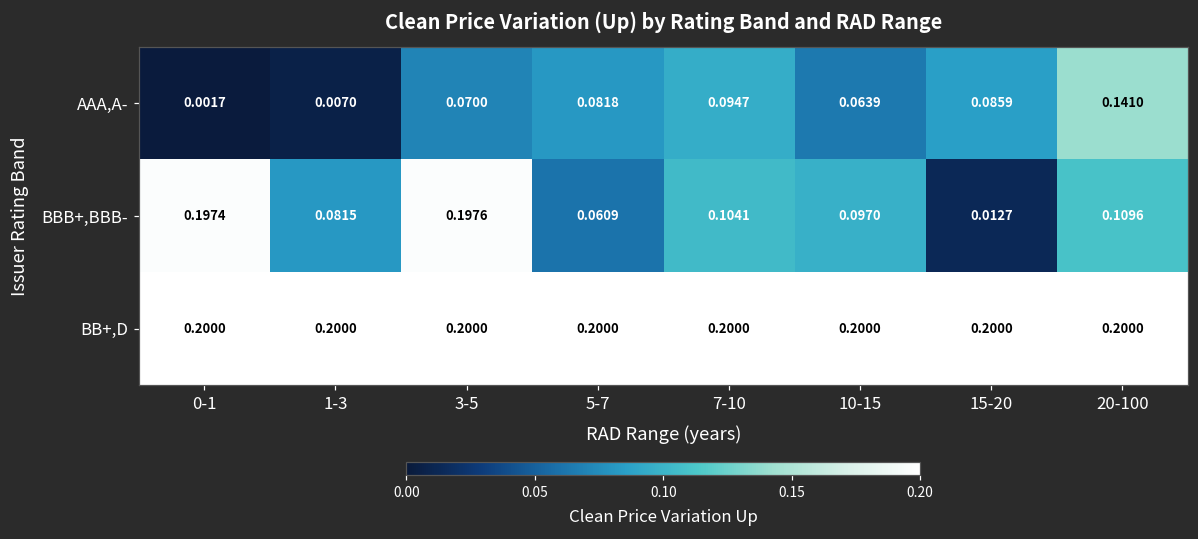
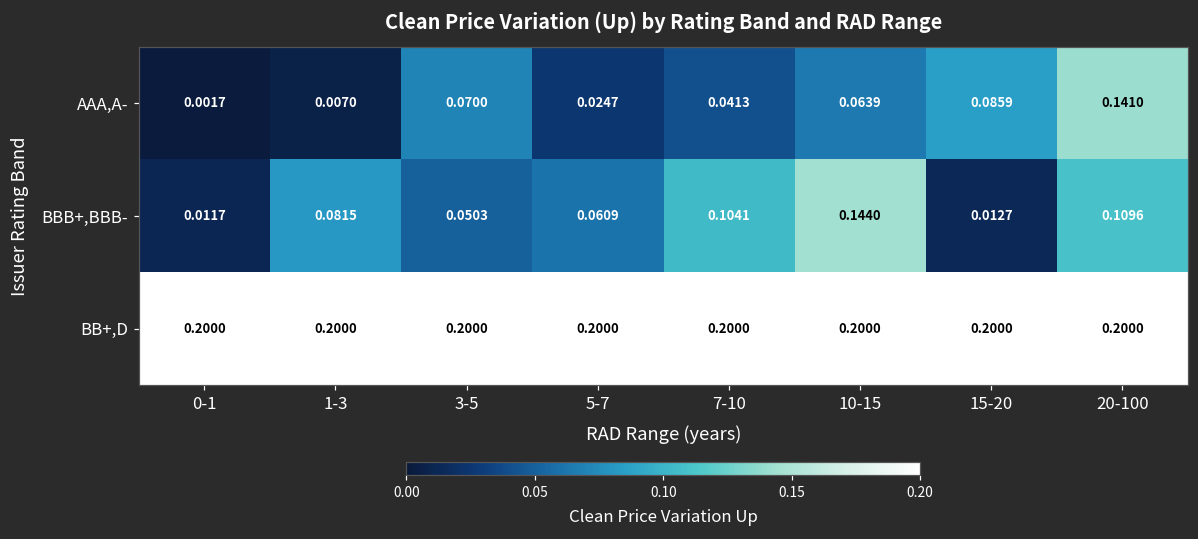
  {
    "AAA,A-": {
      "0-1": 0.0017,
      "1-3": 0.0070,
      "3-5": 0.0700,
-     "5-7": 0.0818,
-     "7-10": 0.0947,
+     "5-7": 0.0247,
+     "7-10": 0.0413,
      "10-15": 0.0639,
      "15-20": 0.0859,
      "20-100": 0.1410
    },
    "BBB+,BBB-": {
-     "0-1": 0.1974,
+     "0-1": 0.0117,
      "1-3": 0.0815,
-     "3-5": 0.1976,
+     "3-5": 0.0503,
      "5-7": 0.0609,
      "7-10": 0.1041,
-     "10-15": 0.0970,
+     "10-15": 0.1440,
      "15-20": 0.0127,
      "20-100": 0.1096
    },
    "BB+,D": {
      "0-1": 0.2000,
      "1-3": 0.2000,
      "3-5": 0.2000,
      "5-7": 0.2000,
      "7-10": 0.2000,
      "10-15": 0.2000,
      "15-20": 0.2000,
      "20-100": 0.2000
    }
  }
